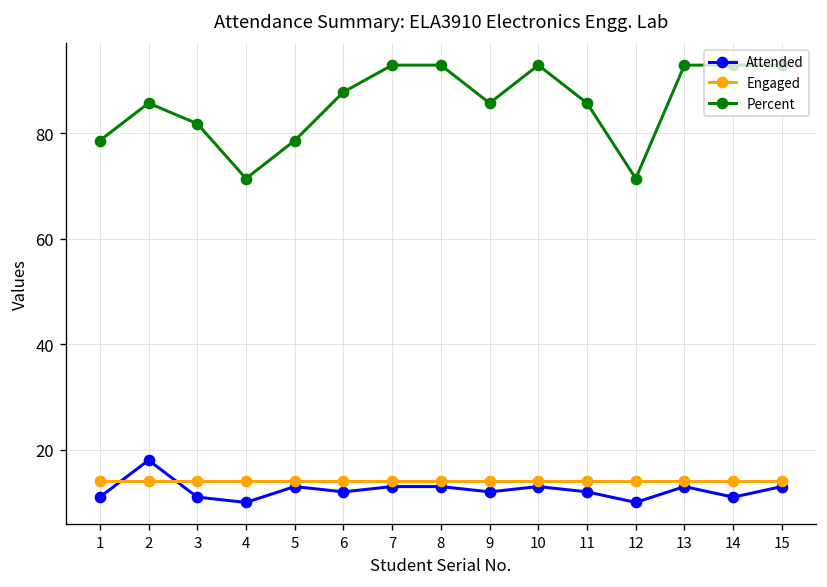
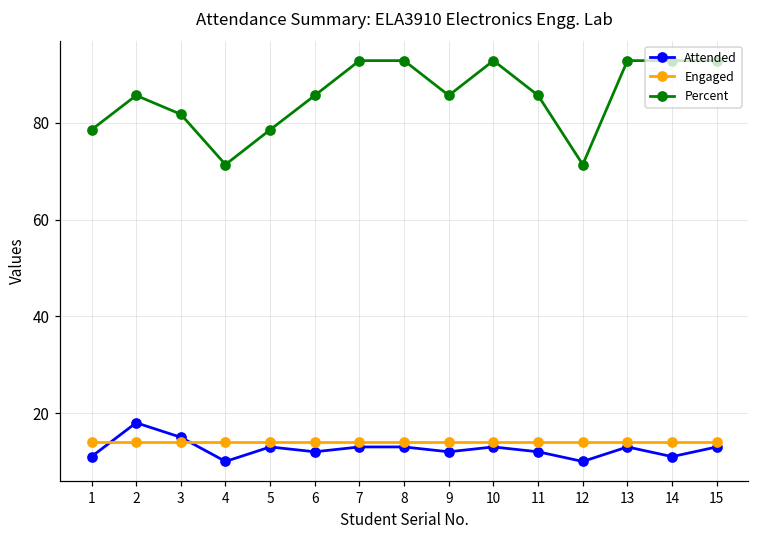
  {
    "Attended": {
      "1": 11,
      "2": 18,
-     "3": 11,
+     "3": 15,
      "4": 10,
      "5": 13,
      "6": 12,
      "7": 13,
      "8": 13,
      "9": 12,
      "10": 13,
      "11": 12,
      "12": 10,
      "13": 13,
      "14": 11,
      "15": 13
    },
    "Engaged": {
      "1": 14,
      "2": 14,
      "3": 14,
      "4": 14,
      "5": 14,
      "6": 14,
      "7": 14,
      "8": 14,
      "9": 14,
      "10": 14,
      "11": 14,
      "12": 14,
      "13": 14,
      "14": 14,
      "15": 14
    },
    "Percent": {
      "1": 79,
      "2": 86,
      "3": 82,
      "4": 71,
      "5": 79,
-     "6": 88,
+     "6": 86,
      "7": 93,
      "8": 93,
      "9": 86,
      "10": 93,
      "11": 86,
      "12": 71,
      "13": 93
    }
  }
